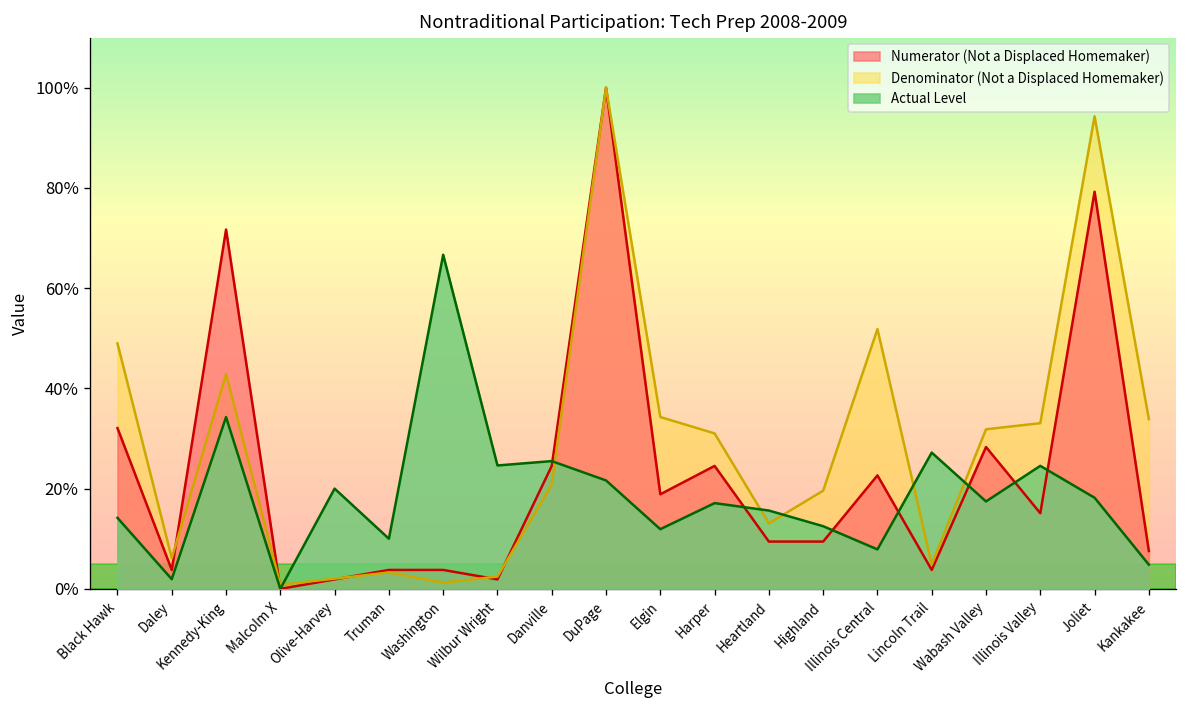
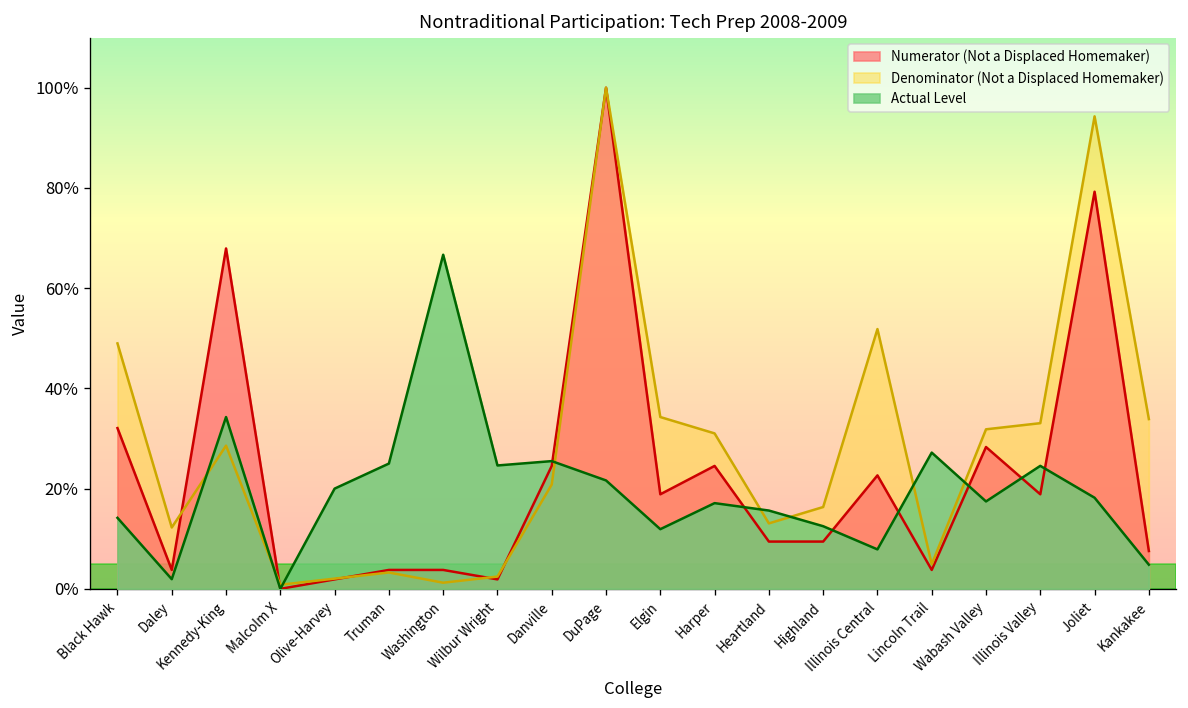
  {
    "Numerator (Not a Displaced Homemaker)": {
      "Black Hawk": "32%",
-     "Kennedy-King": "72%",
+     "Kennedy-King": "68%",
      "Danville": "25%",
      "Elgin": "19%",
      "Harper": "25%",
      "Heartland": "9%",
      "Highland": "9%",
      "Illinois Central": "23%",
      "Wabash Valley": "28%",
-     "Illinois Valley": "15%",
+     "Illinois Valley": "19%",
      "Joliet": "79%",
      "Kankakee": "8%"
    },
    "Denominator (Not a Displaced Homemaker)": {
      "Black Hawk": "49%",
-     "Daley": "6%",
-     "Kennedy-King": "43%",
+     "Daley": "12%",
+     "Kennedy-King": "29%",
      "Danville": "21%",
      "Elgin": "34%",
      "Harper": "31%",
      "Heartland": "13%",
-     "Highland": "20%",
+     "Highland": "16%",
      "Illinois Central": "52%",
      "Wabash Valley": "32%",
      "Illinois Valley": "33%",
      "Joliet": "94%",
      "Kankakee": "34%"
    },
    "Actual Level": {
      "Black Hawk": "14%",
      "Kennedy-King": "34%",
      "Olive-Harvey": "20%",
-     "Truman": "10%",
+     "Truman": "25%",
      "Washington": "67%",
      "Wilbur Wright": "25%",
      "Danville": "25%",
      "DuPage": "22%",
      "Elgin": "12%",
      "Harper": "17%",
      "Heartland": "16%",
      "Highland": "13%",
      "Illinois Central": "8%",
      "Lincoln Trail": "27%",
      "Wabash Valley": "17%",
      "Illinois Valley": "25%",
      "Joliet": "18%"
    }
  }
